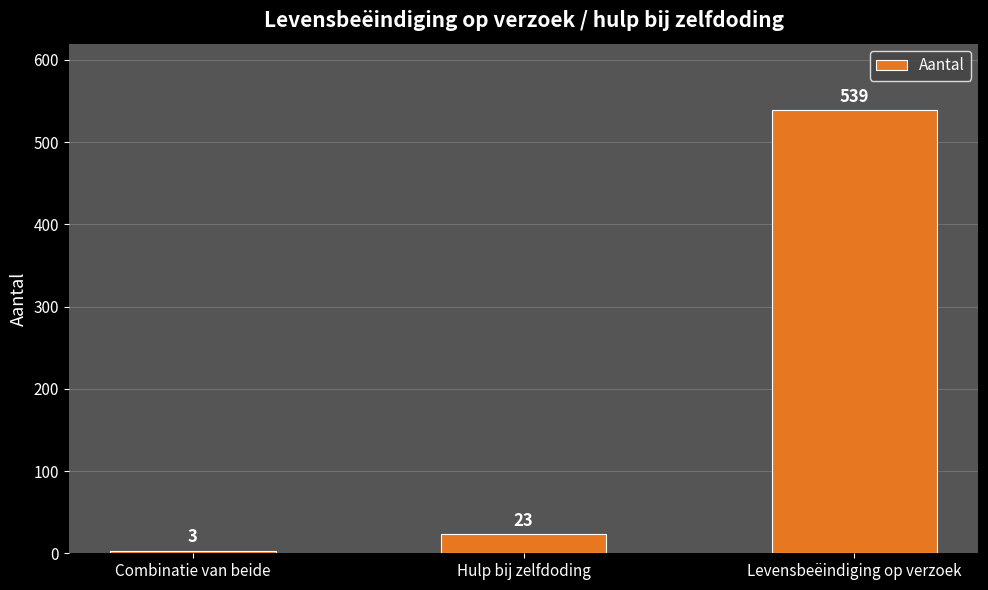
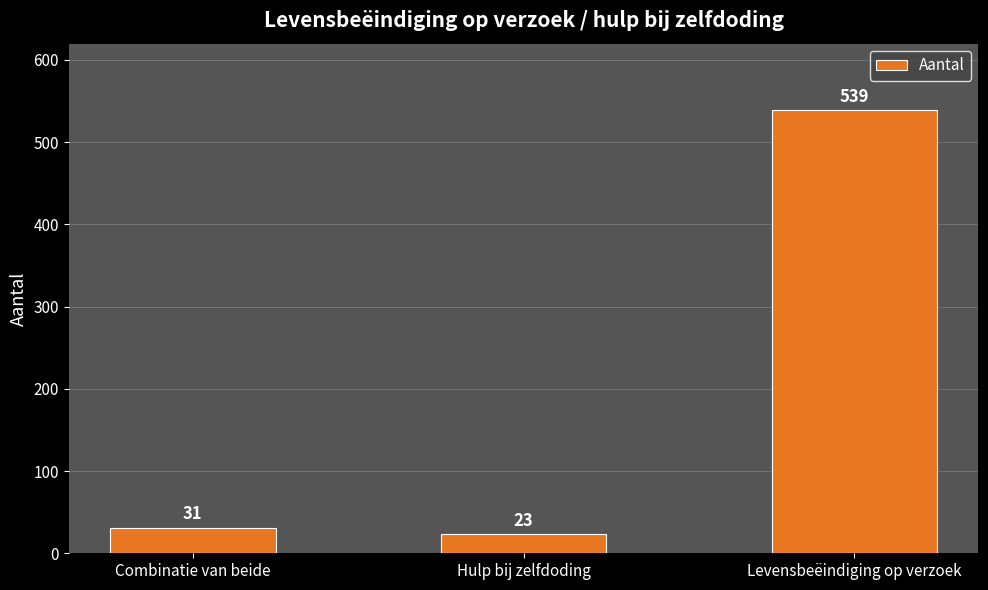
  {
-   "Combinatie van beide": 3,
+   "Combinatie van beide": 31,
    "Hulp bij zelfdoding": 23,
    "Levensbeëindiging op verzoek": 539
  }
